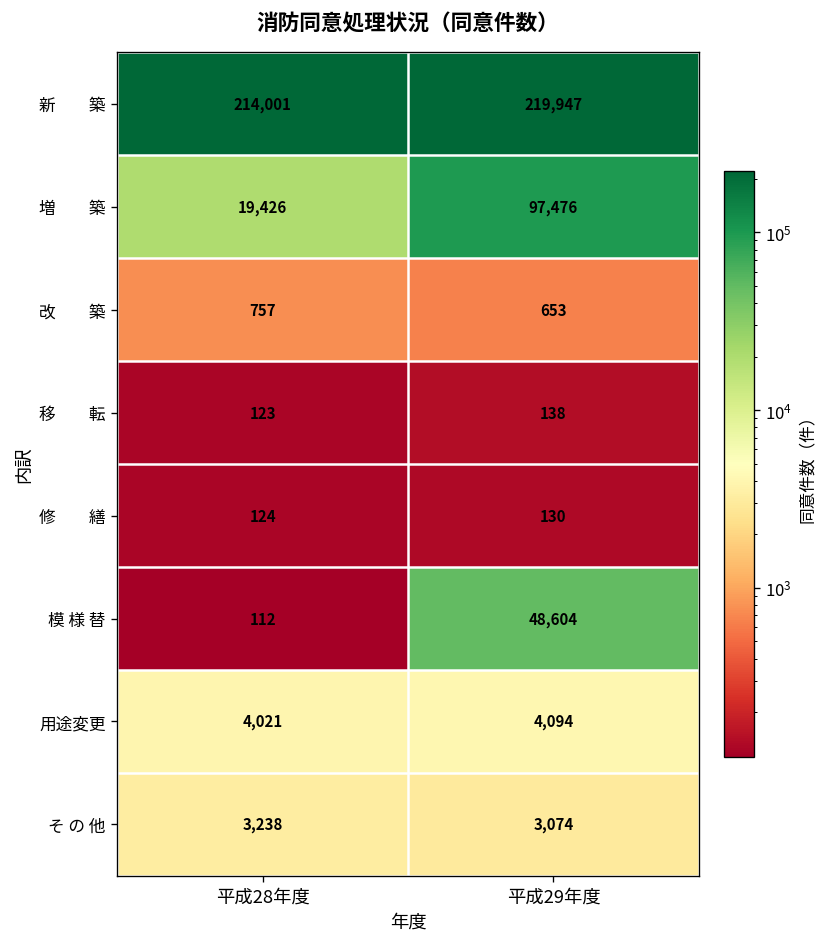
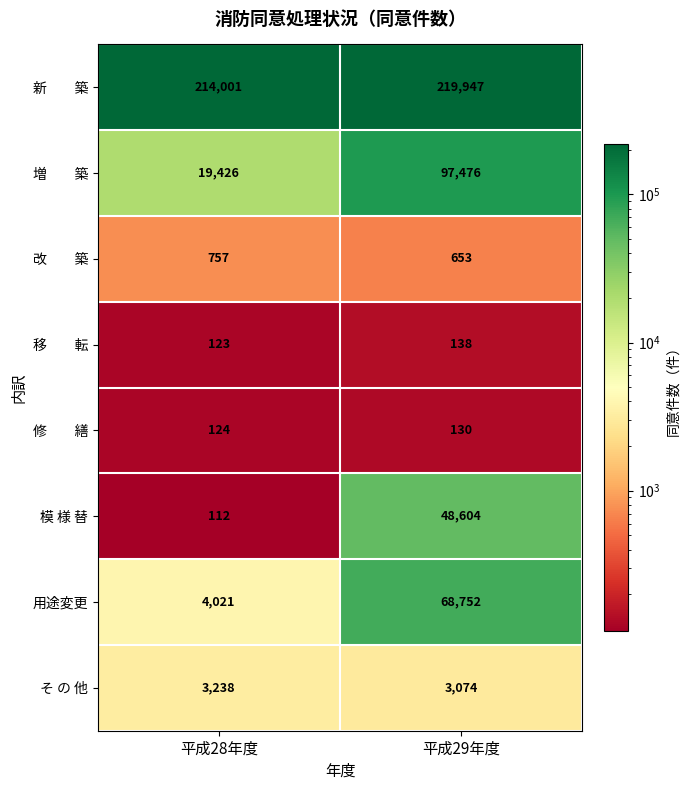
  {
    "新 築": {
      "平成28年度": "214,001",
      "平成29年度": "219,947"
    },
    "増 築": {
      "平成28年度": "19,426",
      "平成29年度": "97,476"
    },
    "改 築": {
      "平成28年度": "757",
      "平成29年度": "653"
    },
    "移 転": {
      "平成28年度": "123",
      "平成29年度": "138"
    },
    "修 繕": {
      "平成28年度": "124",
      "平成29年度": "130"
    },
    "模 様 替": {
      "平成28年度": "112",
      "平成29年度": "48,604"
    },
    "用途変更": {
      "平成28年度": "4,021",
-     "平成29年度": "4,094"
+     "平成29年度": "68,752"
    },
    "そ の 他": {
      "平成28年度": "3,238",
      "平成29年度": "3,074"
    }
  }
